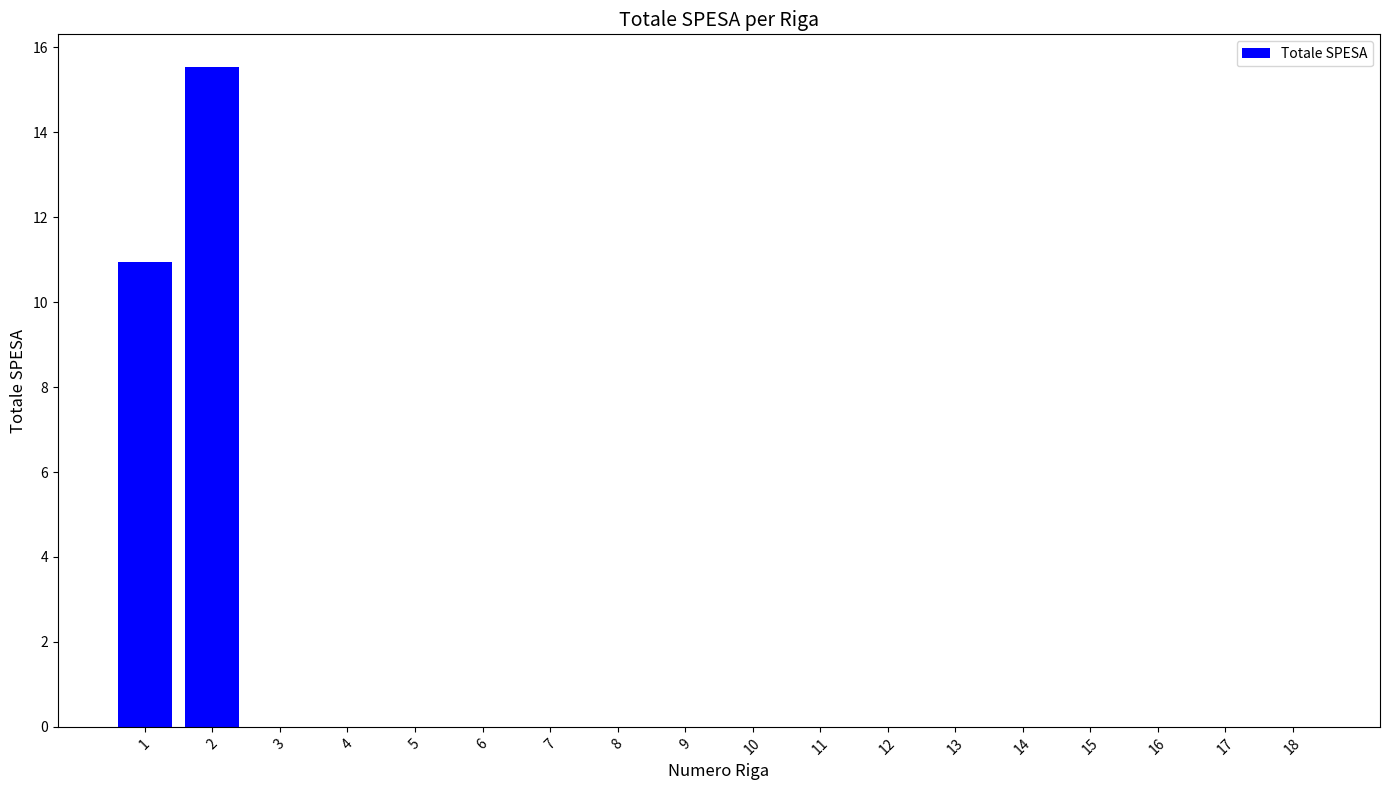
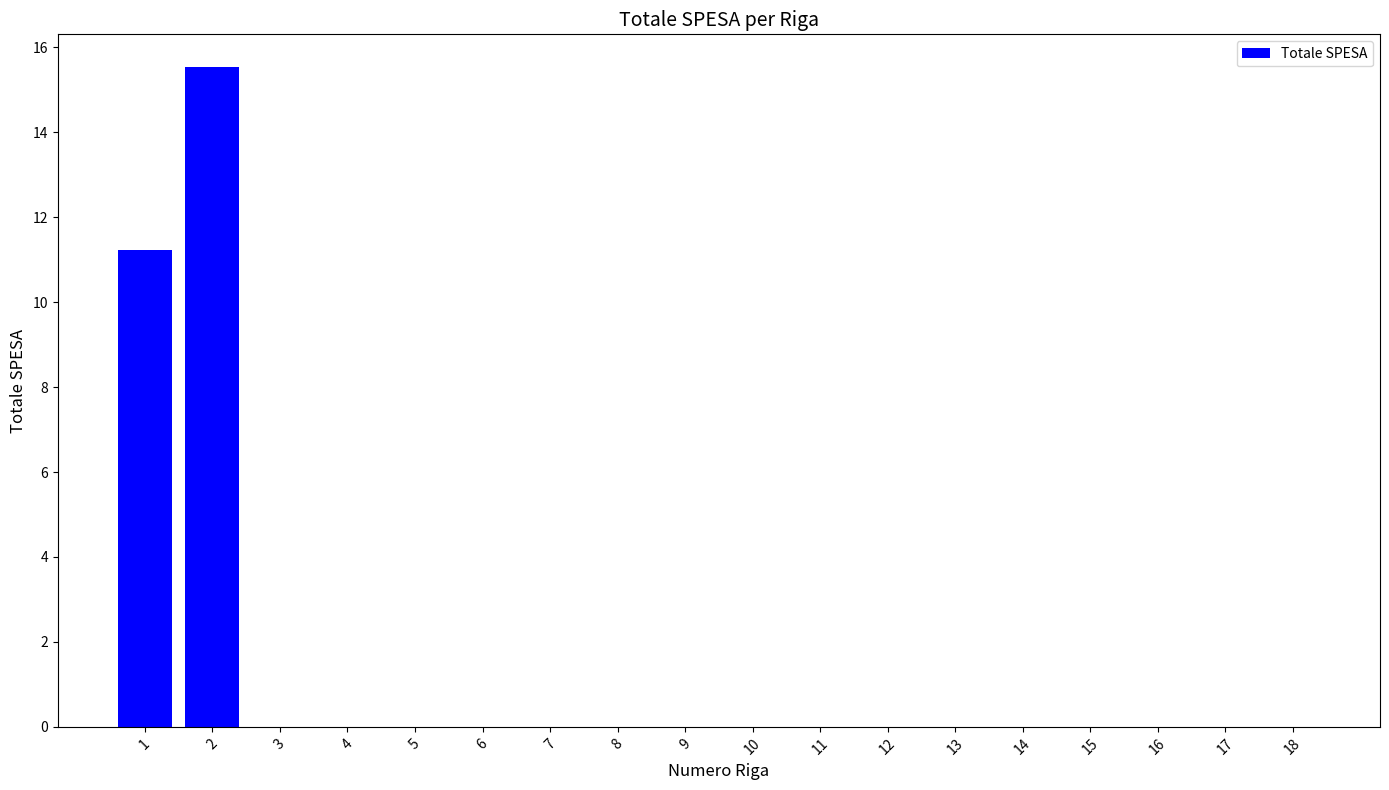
  {
-   "1": 11.0,
+   "1": 11.2,
    "2": 15.5,
    "3": 0.0,
    "4": 0.0,
    "5": 0.0,
    "6": 0.0,
    "7": 0.0,
    "8": 0.0,
    "9": 0.0,
    "10": 0.0,
    "11": 0.0,
    "12": 0.0,
    "13": 0.0,
    "14": 0.0,
    "15": 0.0,
    "16": 0.0,
    "17": 0.0,
    "18": 0.0
  }
